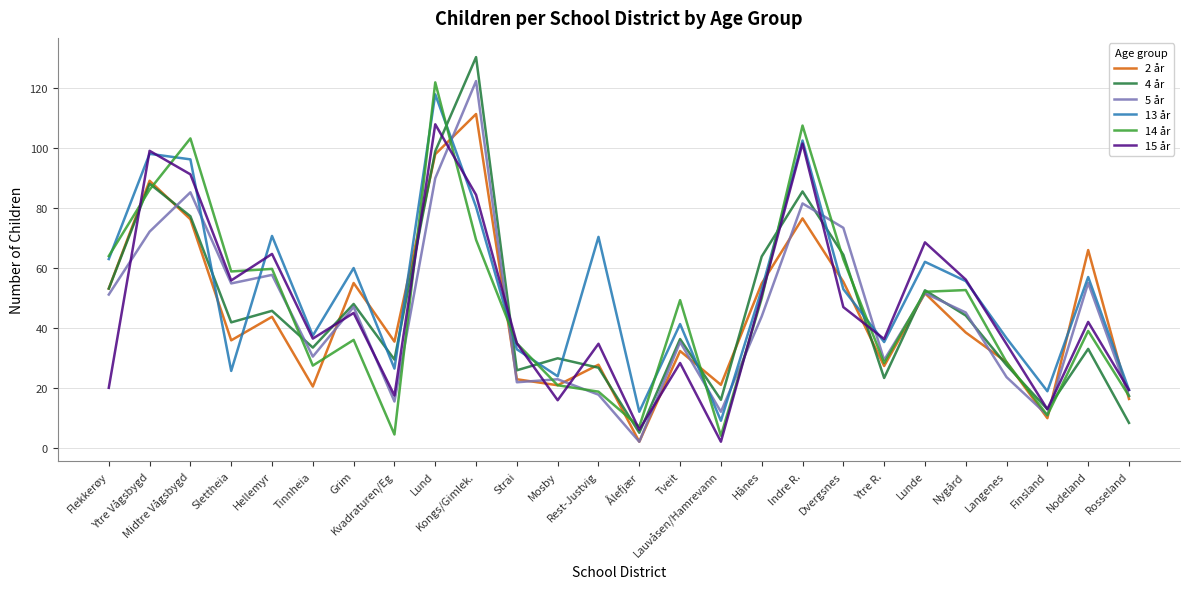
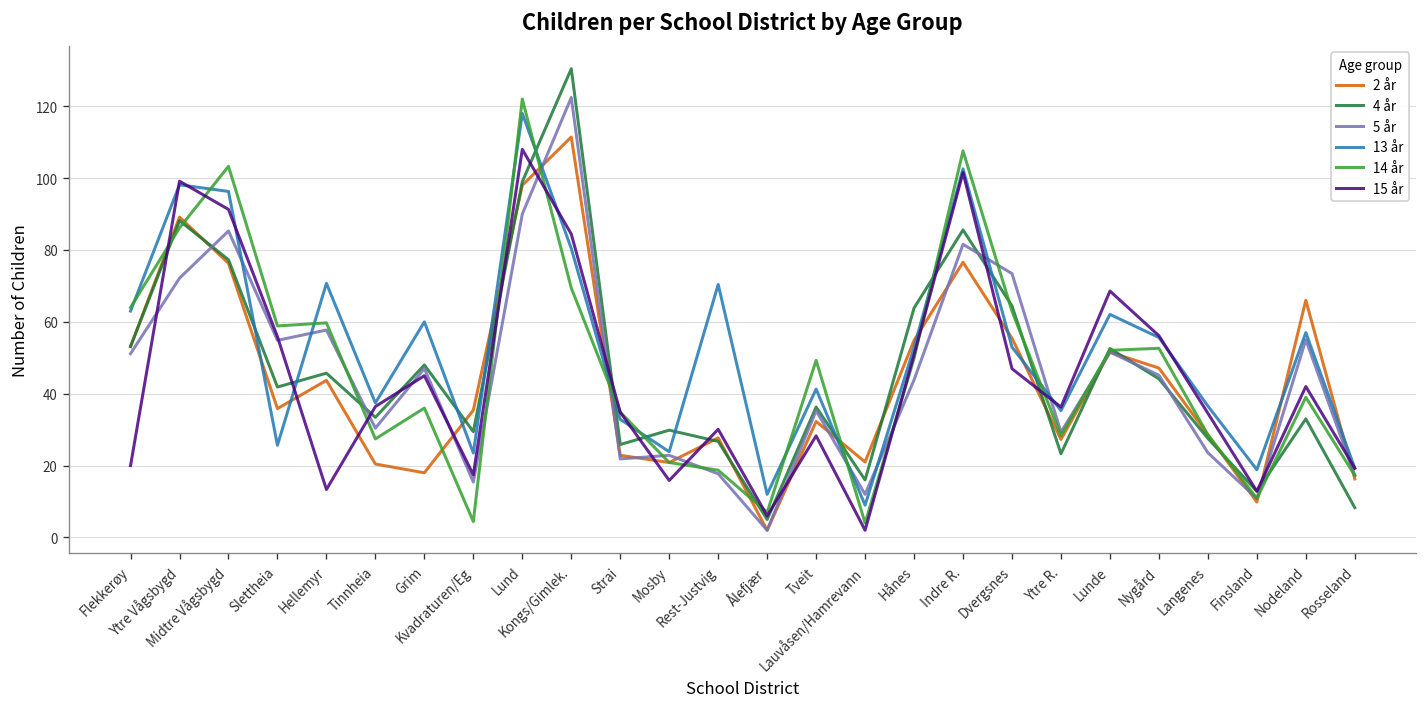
  {
    "2 år": {
      "Ytre Vågsbygd": 89,
      "Midtre Vågsbygd": 76,
      "Slettheia": 36,
      "Hellemyr": 44,
      "Tinnheia": 20,
-     "Grim": 55,
+     "Grim": 18,
      "Kvadraturen/Eg": 35,
      "Lund": 98,
      "Kongs/Gimlek.": 111,
      "Strai": 23,
      "Rest-Justvig": 28,
      "Tveit": 32,
      "Lauvåsen/Hamrevann": 21,
      "Hånes": 55,
      "Indre R.": 77,
      "Dvergsnes": 55,
      "Ytre R.": 27,
-     "Nygård": 38,
+     "Nygård": 47,
      "Finsland": 10,
      "Nodeland": 66,
      "Rosseland": 16
    },
    "5 år": {
      "Flekkerøy": 51,
      "Ytre Vågsbygd": 72,
      "Midtre Vågsbygd": 85,
      "Slettheia": 55,
      "Hellemyr": 58,
      "Tinnheia": 30,
      "Grim": 47,
      "Kvadraturen/Eg": 15,
      "Lund": 90,
      "Kongs/Gimlek.": 122,
      "Strai": 22,
      "Mosby": 23,
      "Rest-Justvig": 18,
      "Tveit": 35,
      "Lauvåsen/Hamrevann": 12,
      "Hånes": 44,
      "Indre R.": 82,
      "Dvergsnes": 73,
      "Ytre R.": 29,
      "Nygård": 45,
      "Langenes": 24,
      "Nodeland": 55
    },
    "13 år": {
      "Flekkerøy": 63,
      "Ytre Vågsbygd": 98,
      "Midtre Vågsbygd": 96,
      "Slettheia": 26,
      "Hellemyr": 71,
      "Tinnheia": 37,
      "Grim": 60,
-     "Kvadraturen/Eg": 26,
+     "Kvadraturen/Eg": 24,
      "Lund": 118,
      "Kongs/Gimlek.": 80,
      "Strai": 33,
      "Mosby": 24,
      "Rest-Justvig": 70,
      "Ålefjær": 12,
      "Tveit": 41,
      "Lauvåsen/Hamrevann": 9,
      "Hånes": 53,
      "Indre R.": 103,
      "Dvergsnes": 53,
      "Ytre R.": 35,
      "Lunde": 62,
      "Langenes": 37,
      "Finsland": 19,
      "Nodeland": 57
    },
    "15 år": {
      "Flekkerøy": 20,
      "Ytre Vågsbygd": 99,
      "Midtre Vågsbygd": 91,
      "Slettheia": 56,
-     "Hellemyr": 65,
+     "Hellemyr": 13,
      "Tinnheia": 36,
      "Grim": 45,
      "Kvadraturen/Eg": 17,
      "Lund": 108,
      "Kongs/Gimlek.": 84,
      "Mosby": 16,
-     "Rest-Justvig": 35,
+     "Rest-Justvig": 30,
      "Ålefjær": 6,
      "Tveit": 28,
      "Lauvåsen/Hamrevann": 2,
      "Hånes": 51,
      "Indre R.": 102,
      "Dvergsnes": 47,
      "Ytre R.": 36,
      "Lunde": 69,
      "Langenes": 35,
      "Nodeland": 42
    }
  }
